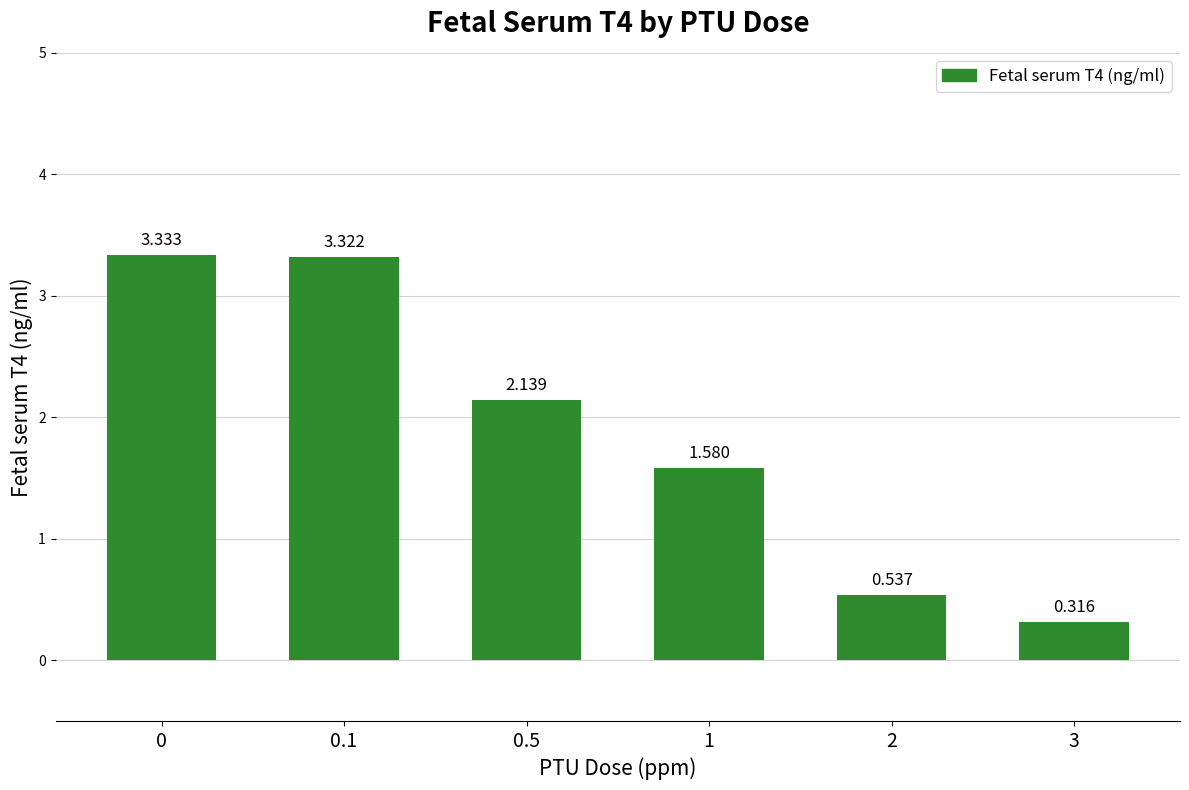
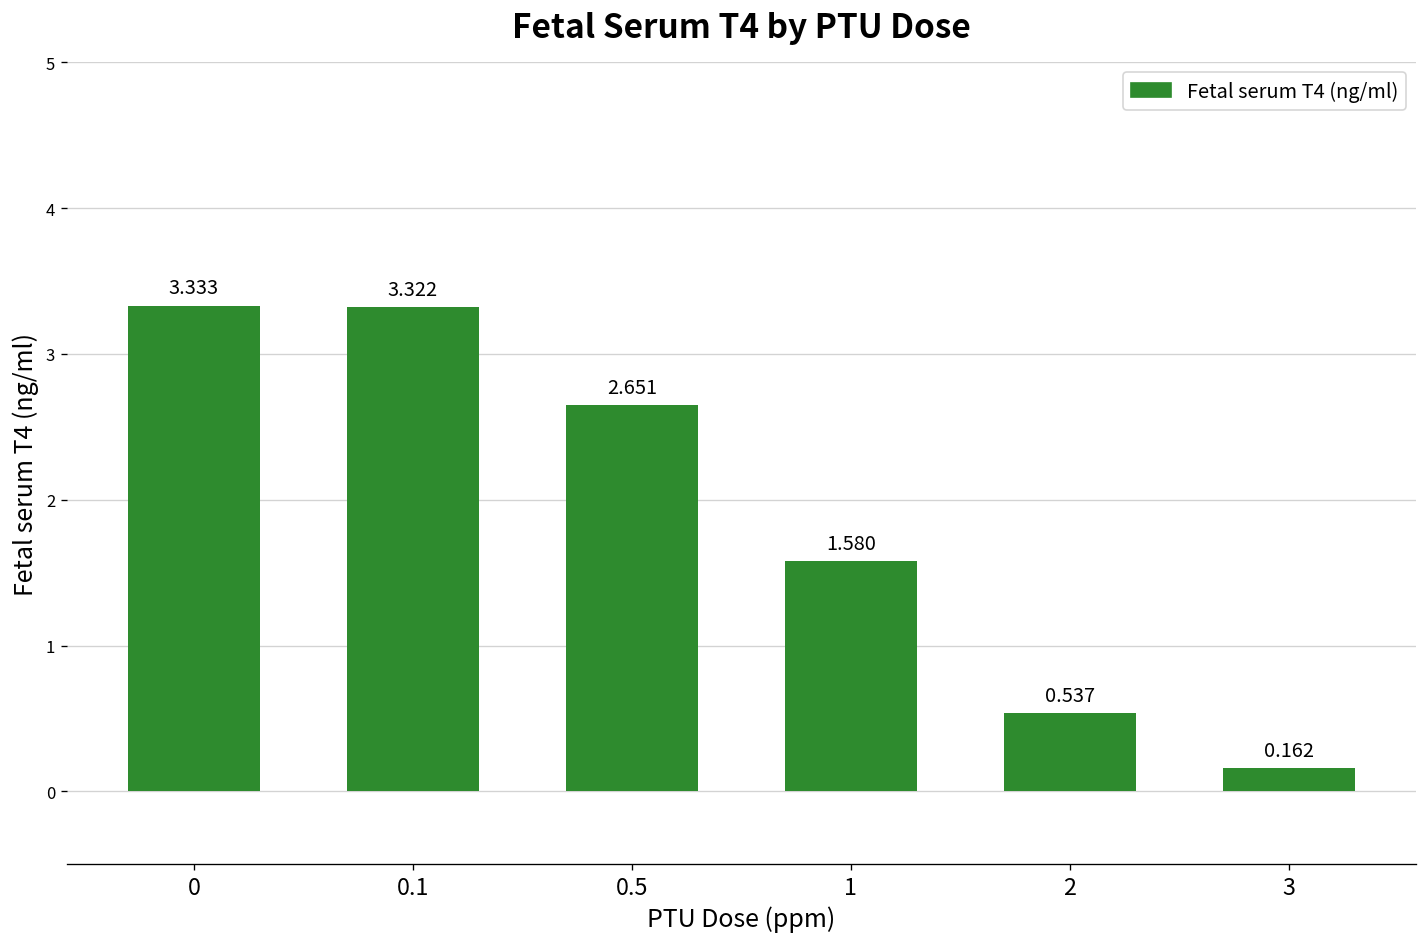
  {
    "0": 3.333,
    "0.1": 3.322,
-   "0.5": 2.139,
+   "0.5": 2.651,
    "1": 1.580,
    "2": 0.537,
-   "3": 0.316
+   "3": 0.162
  }
